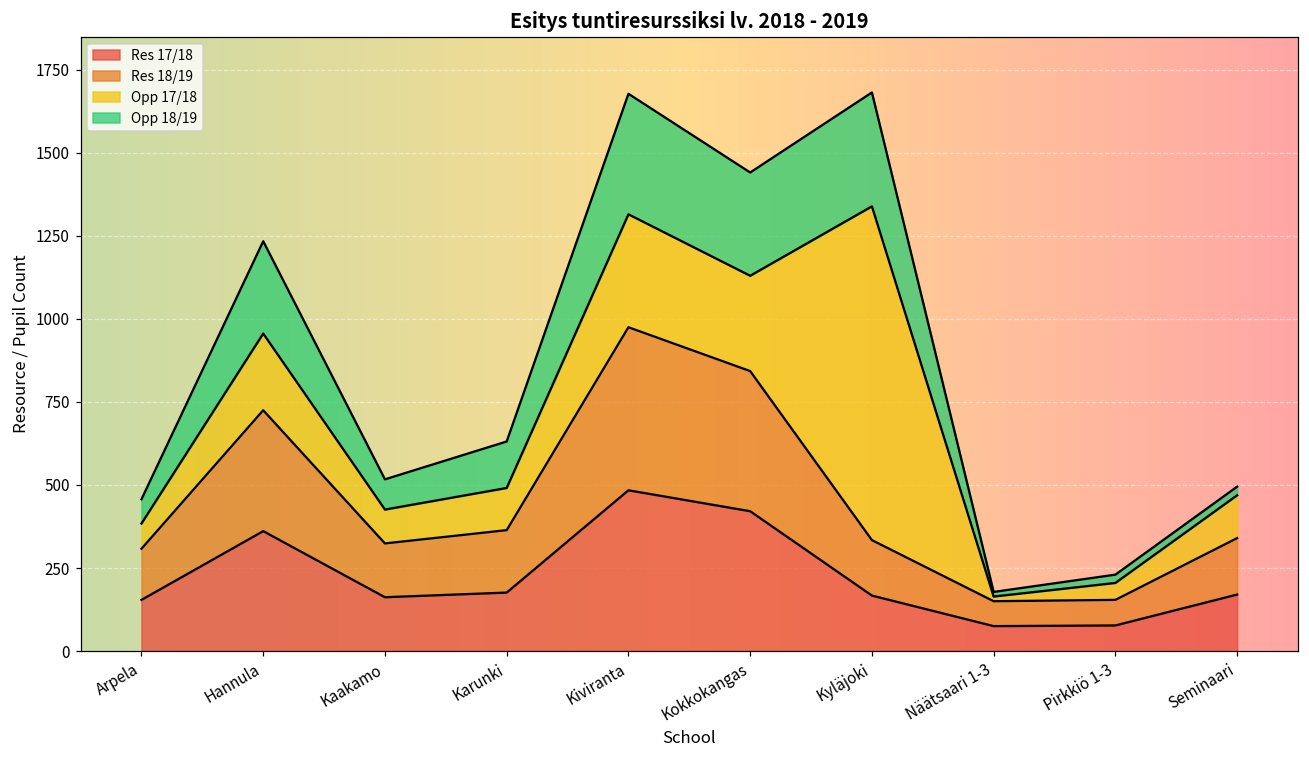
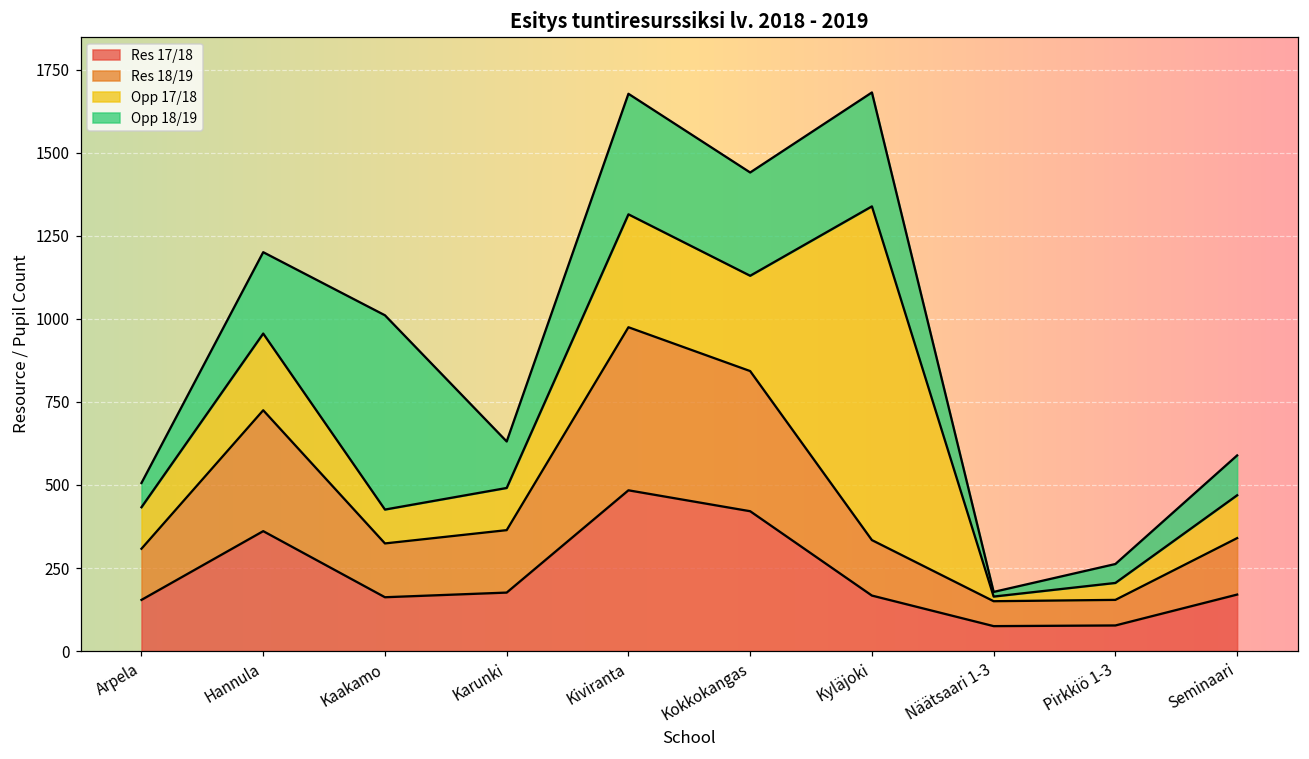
  {
    "Opp 17/18": {
-     "Arpela": 80,
+     "Arpela": 130,
      "Hannula": 230,
      "Kaakamo": 100,
      "Karunki": 130,
      "Kiviranta": 340,
      "Kokkokangas": 290,
      "Kyläjoki": 1010,
      "Näätsaari 1-3": 10,
      "Pirkkiö 1-3": 50,
      "Seminaari": 130
    },
    "Opp 18/19": {
      "Arpela": 70,
-     "Hannula": 280,
-     "Kaakamo": 90,
+     "Hannula": 250,
+     "Kaakamo": 590,
      "Karunki": 140,
      "Kiviranta": 360,
      "Kokkokangas": 310,
      "Kyläjoki": 340,
      "Näätsaari 1-3": 10,
-     "Pirkkiö 1-3": 30,
-     "Seminaari": 30
+     "Pirkkiö 1-3": 60,
+     "Seminaari": 120
    }
  }
